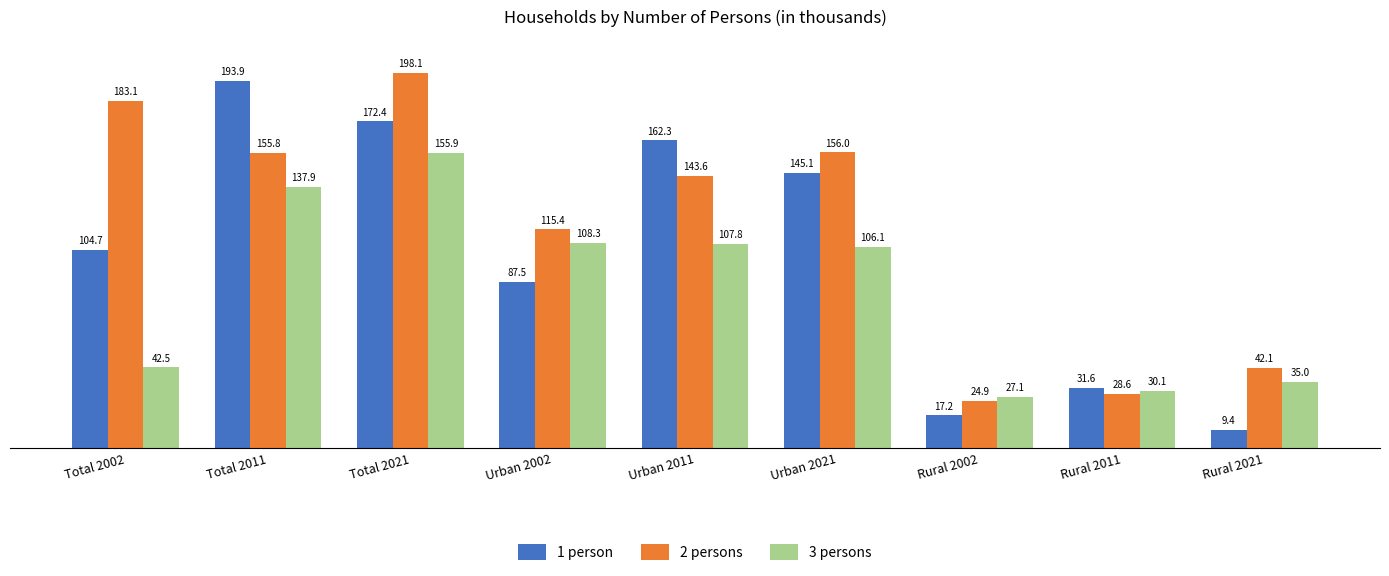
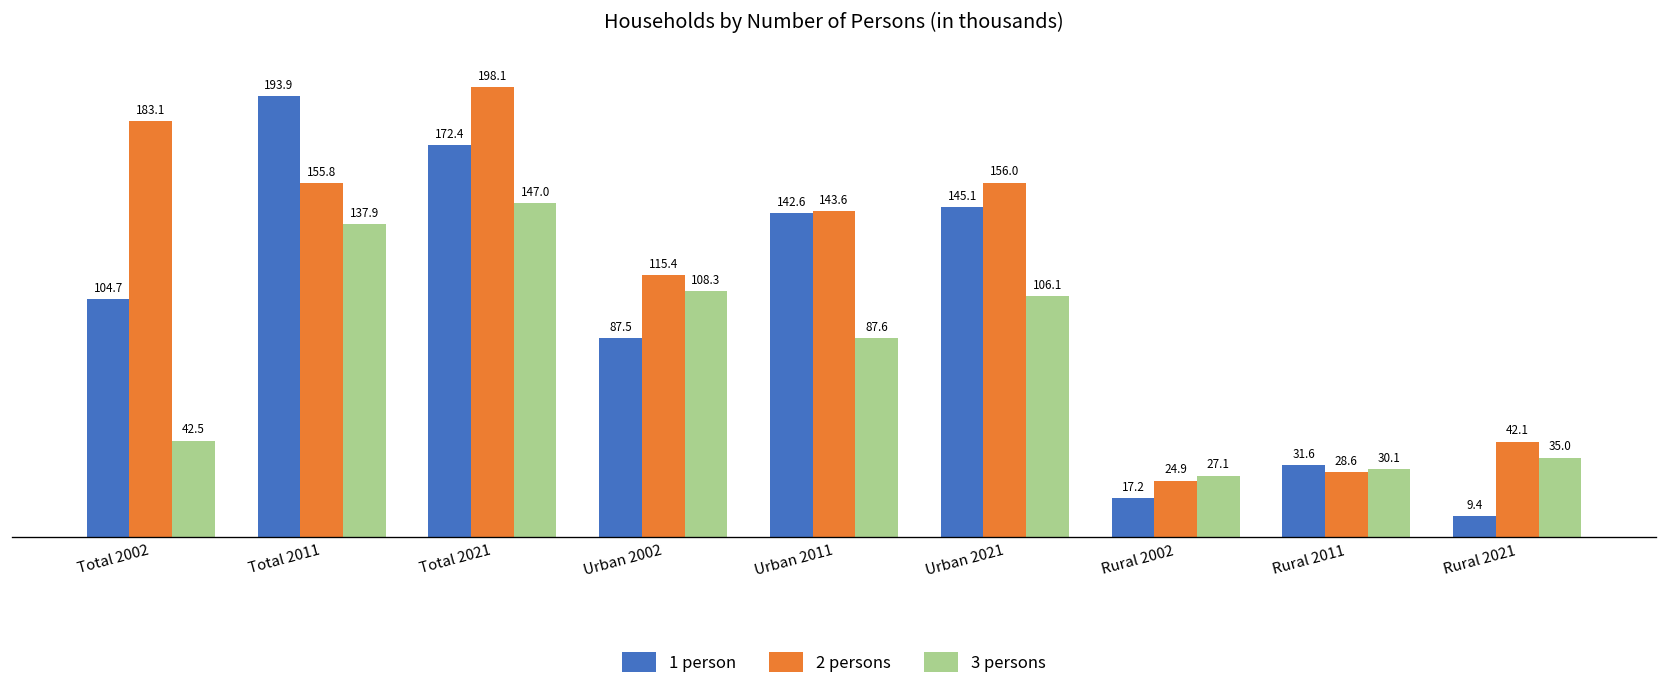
  {
    "1 person": {
      "Total 2002": 104.7,
      "Total 2011": 193.9,
      "Total 2021": 172.4,
      "Urban 2002": 87.5,
-     "Urban 2011": 162.3,
+     "Urban 2011": 142.6,
      "Urban 2021": 145.1,
      "Rural 2002": 17.2,
      "Rural 2011": 31.6,
      "Rural 2021": 9.4
    },
    "2 persons": {
      "Total 2002": 183.1,
      "Total 2011": 155.8,
      "Total 2021": 198.1,
      "Urban 2002": 115.4,
      "Urban 2011": 143.6,
      "Urban 2021": 156.0,
      "Rural 2002": 24.9,
      "Rural 2011": 28.6,
      "Rural 2021": 42.1
    },
    "3 persons": {
      "Total 2002": 42.5,
      "Total 2011": 137.9,
-     "Total 2021": 155.9,
+     "Total 2021": 147.0,
      "Urban 2002": 108.3,
-     "Urban 2011": 107.8,
+     "Urban 2011": 87.6,
      "Urban 2021": 106.1,
      "Rural 2002": 27.1,
      "Rural 2011": 30.1,
      "Rural 2021": 35.0
    }
  }
